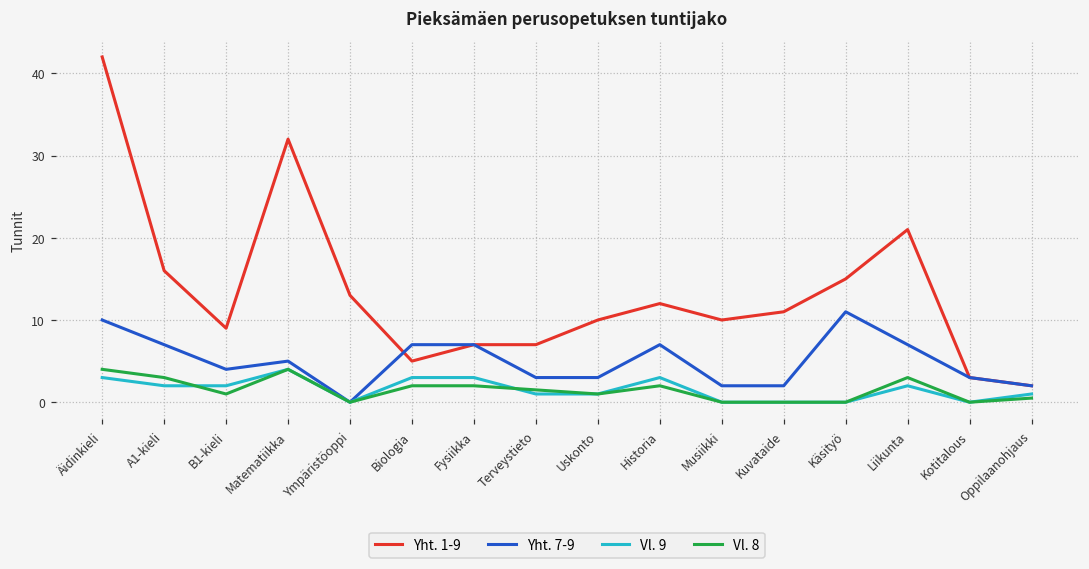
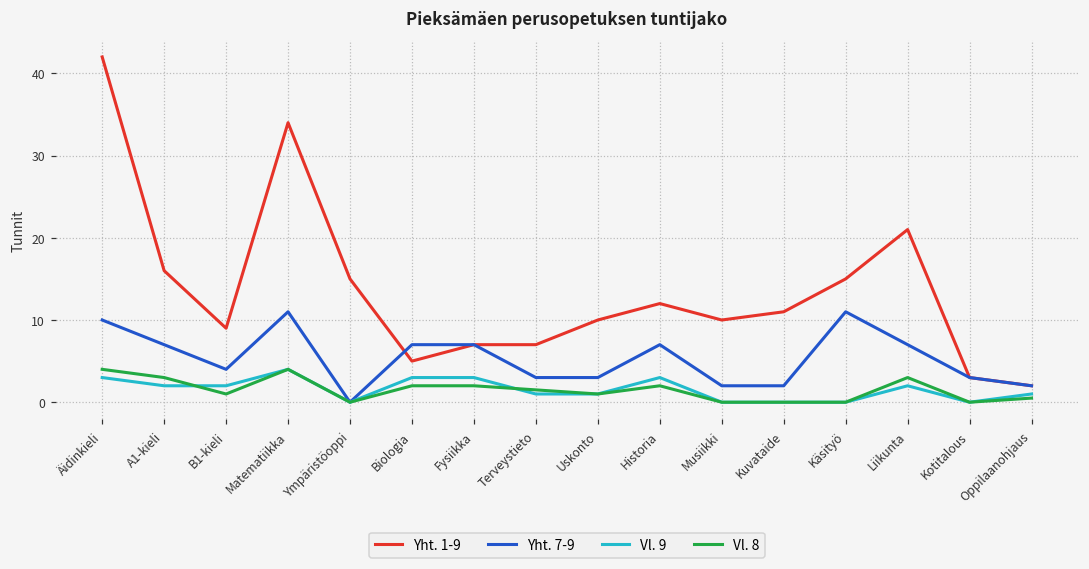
  {
    "Yht. 1-9": {
      "Äidinkieli": 42,
      "A1-kieli": 16,
      "B1-kieli": 9,
-     "Matematiikka": 32,
-     "Ympäristöoppi": 13,
+     "Matematiikka": 34,
+     "Ympäristöoppi": 15,
      "Biologia": 5,
      "Terveystieto": 7,
      "Uskonto": 10,
      "Historia": 12,
      "Musiikki": 10,
      "Kuvataide": 11,
      "Käsityö": 15,
      "Liikunta": 21
    },
    "Yht. 7-9": {
      "Äidinkieli": 10,
      "A1-kieli": 7,
      "B1-kieli": 4,
-     "Matematiikka": 5,
+     "Matematiikka": 11,
      "Biologia": 7,
      "Terveystieto": 3,
      "Uskonto": 3,
      "Historia": 7,
      "Musiikki": 2,
      "Kuvataide": 2,
      "Käsityö": 11,
      "Liikunta": 7
    },
    "Vl. 9": {
      "Äidinkieli": 3,
      "A1-kieli": 2,
      "B1-kieli": 2,
      "Biologia": 3,
      "Fysiikka": 3,
      "Terveystieto": 1,
      "Historia": 3,
      "Liikunta": 2,
      "Oppilaanohjaus": 1
    },
    "Vl. 8": {
      "Äidinkieli": 4,
      "A1-kieli": 3,
      "B1-kieli": 1,
      "Biologia": 2,
      "Fysiikka": 2,
      "Terveystieto": 2,
      "Historia": 2,
      "Liikunta": 3,
      "Oppilaanohjaus": 1
    }
  }
